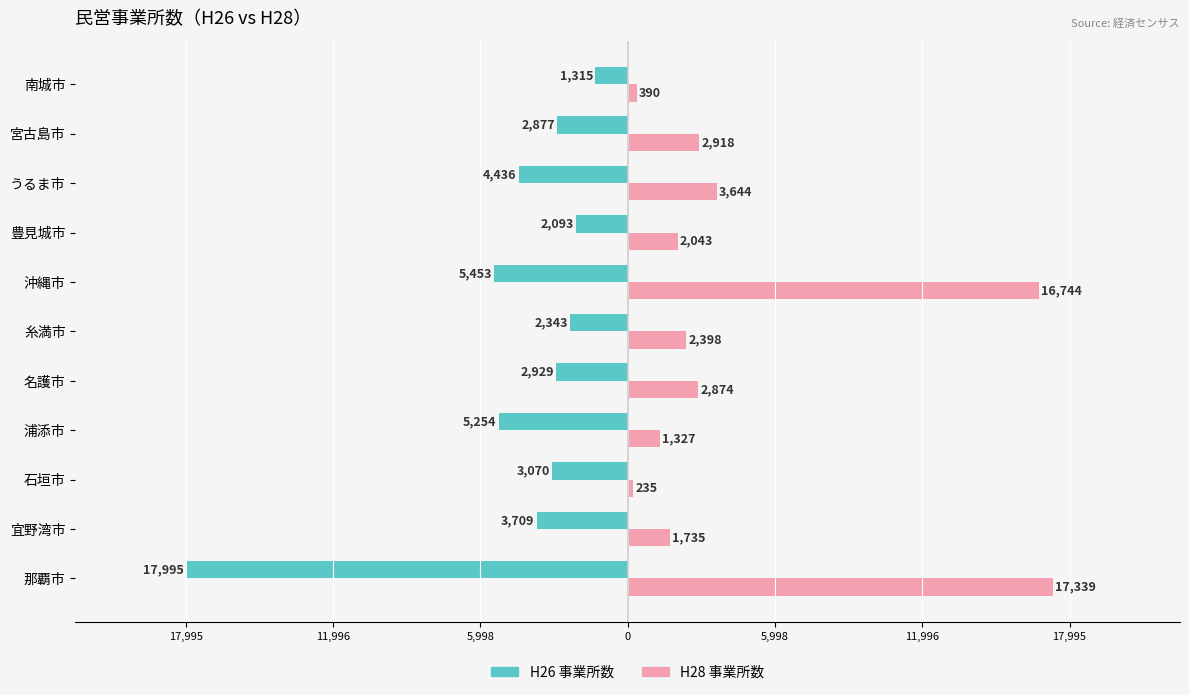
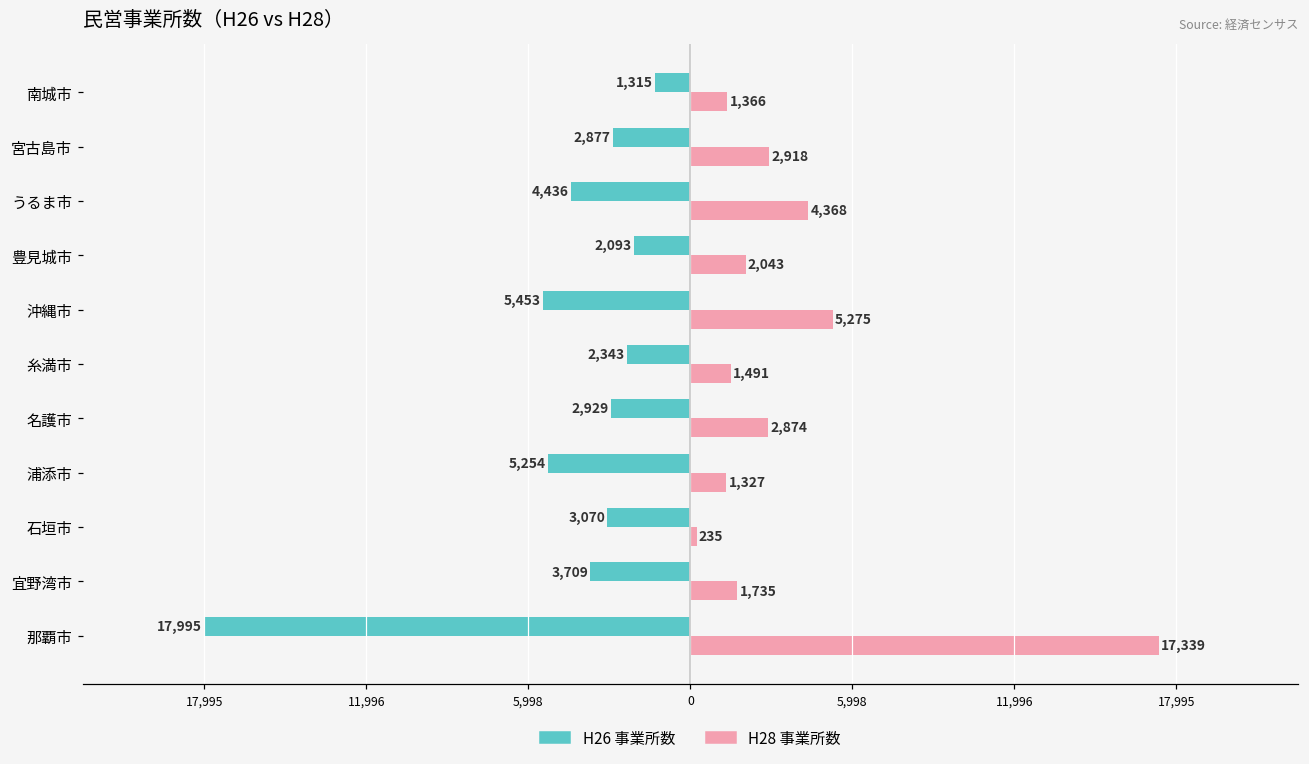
  {
    "H28 事業所数": {
-     "南城市": "390",
+     "南城市": "1,366",
      "宮古島市": "2,918",
-     "うるま市": "3,644",
+     "うるま市": "4,368",
      "豊見城市": "2,043",
-     "沖縄市": "16,744",
-     "糸満市": "2,398",
+     "沖縄市": "5,275",
+     "糸満市": "1,491",
      "名護市": "2,874",
      "浦添市": "1,327",
      "石垣市": "235",
      "宜野湾市": "1,735",
      "那覇市": "17,339"
    }
  }
